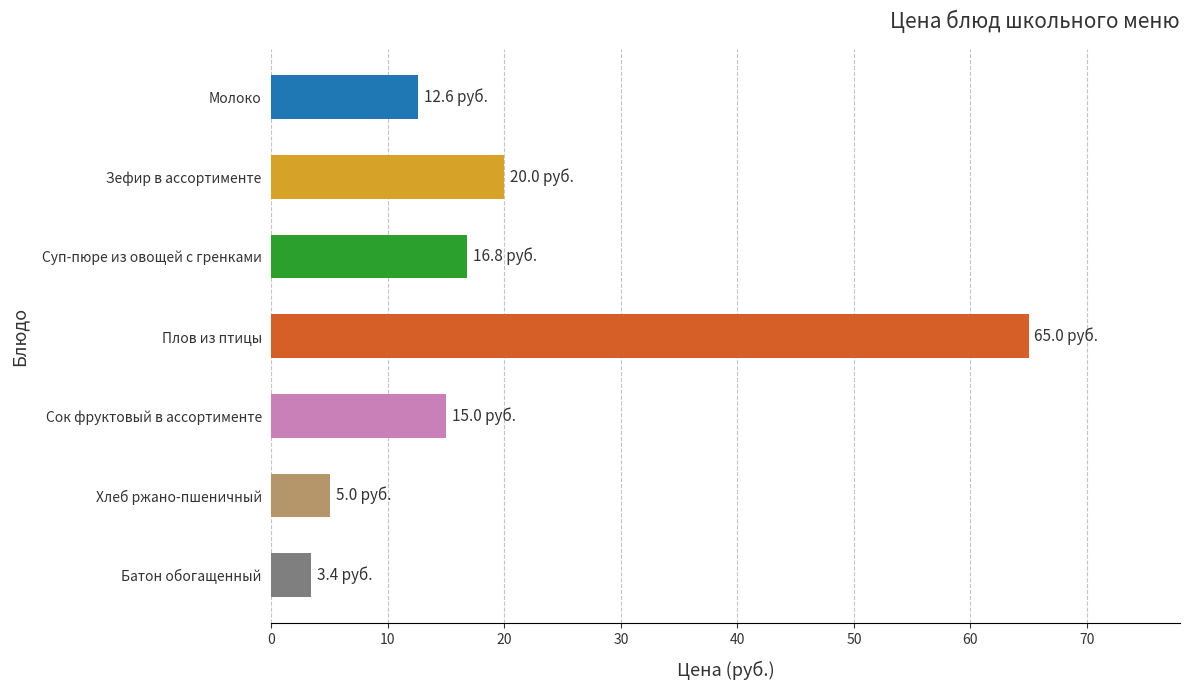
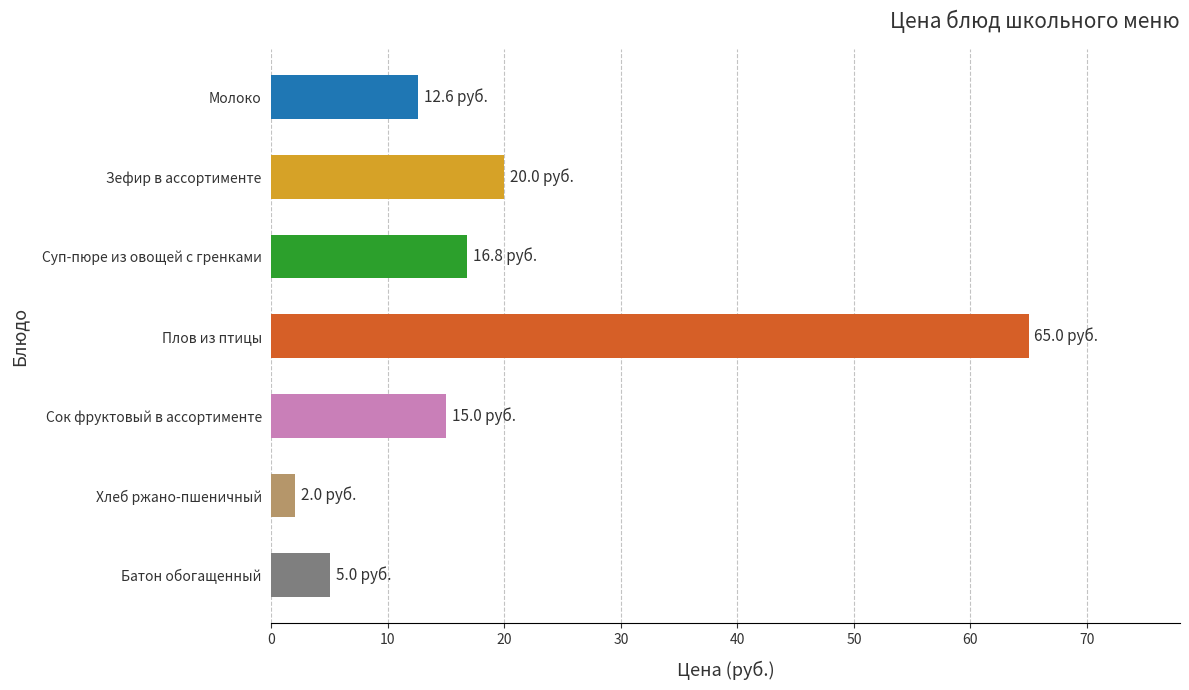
  {
    "Молоко": 12.6,
    "Зефир в ассортименте": 20.0,
    "Суп-пюре из овощей с гренками": 16.8,
    "Плов из птицы": 65.0,
    "Сок фруктовый в ассортименте": 15.0,
-   "Хлеб ржано-пшеничный": 5.0,
-   "Батон обогащенный": 3.4
+   "Хлеб ржано-пшеничный": 2.0,
+   "Батон обогащенный": 5.0
  }
